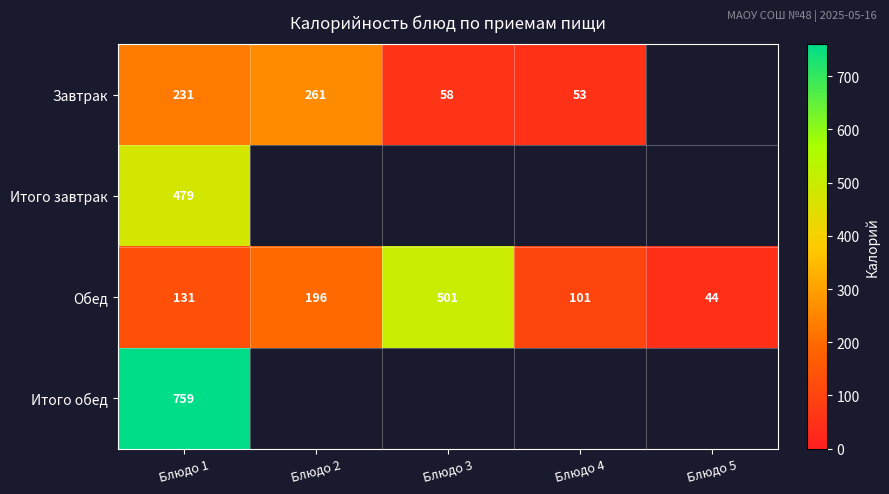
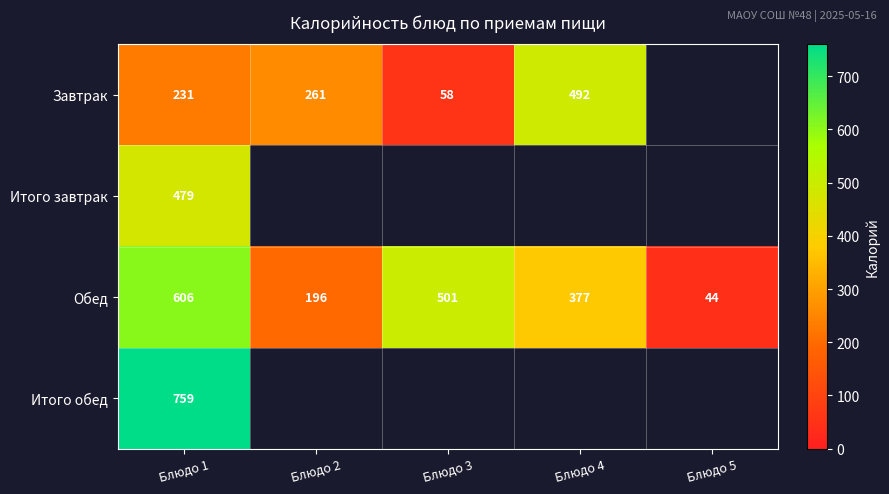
  {
    "Завтрак": {
      "Блюдо 1": 231,
      "Блюдо 2": 261,
      "Блюдо 3": 58,
-     "Блюдо 4": 53
+     "Блюдо 4": 492
    },
    "Итого завтрак": {
      "Блюдо 1": 479
    },
    "Обед": {
-     "Блюдо 1": 131,
+     "Блюдо 1": 606,
      "Блюдо 2": 196,
      "Блюдо 3": 501,
-     "Блюдо 4": 101,
+     "Блюдо 4": 377,
      "Блюдо 5": 44
    },
    "Итого обед": {
      "Блюдо 1": 759
    }
  }
